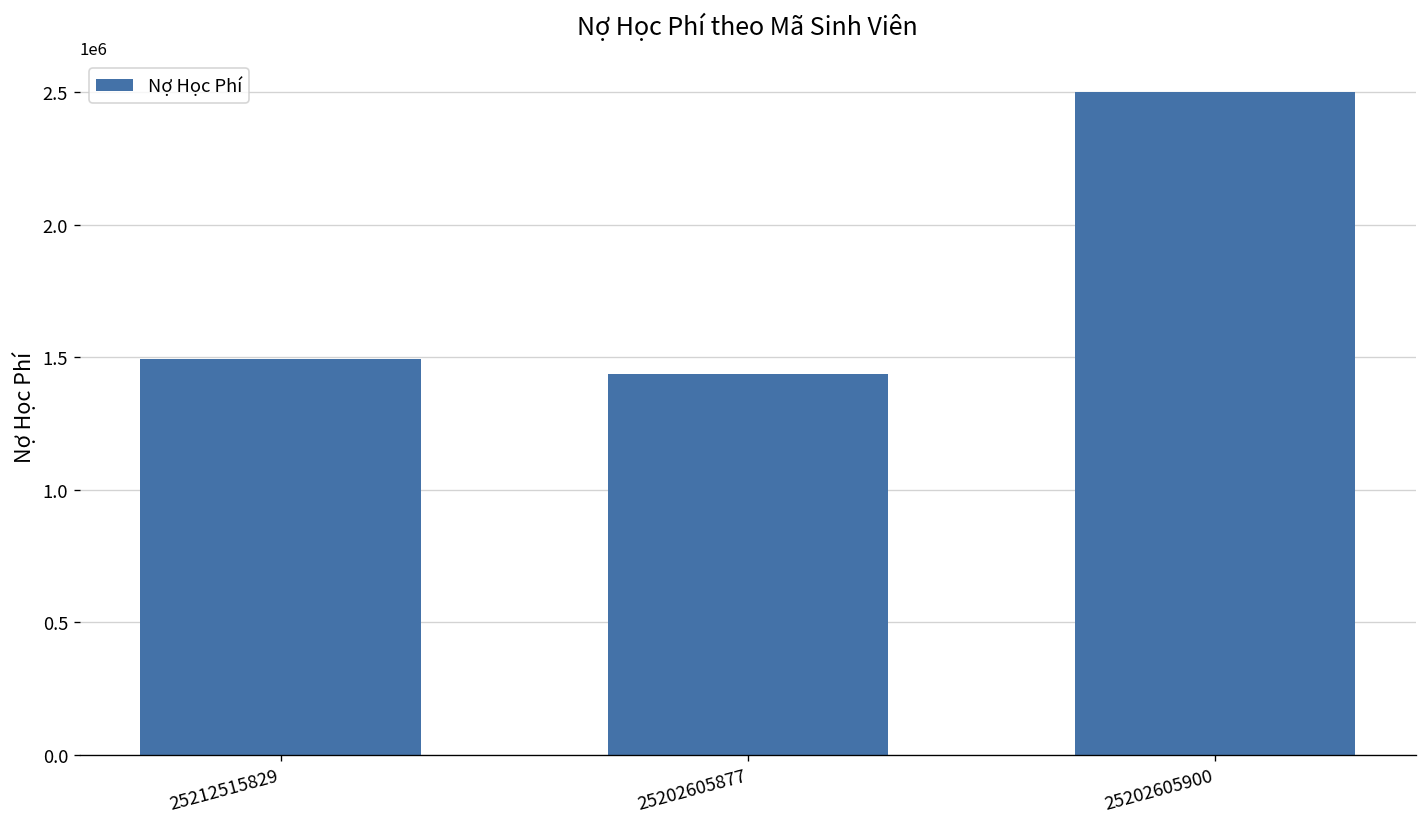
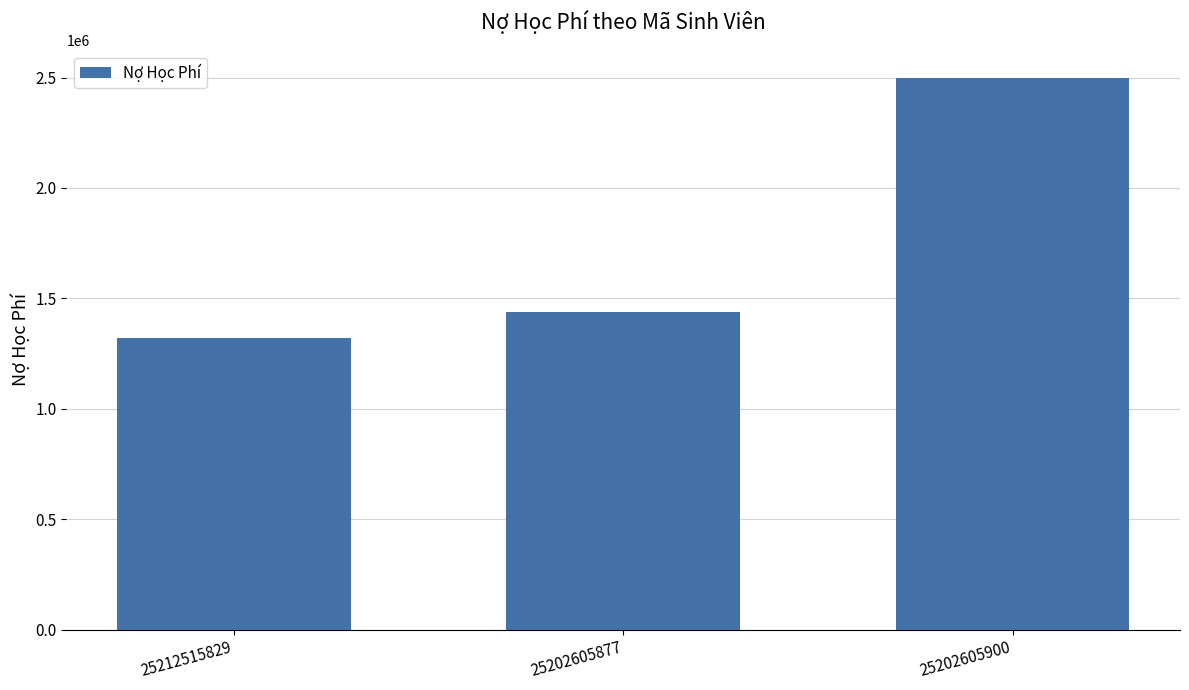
  {
-   "25212515829": 1490000,
+   "25212515829": 1320000,
    "25202605877": 1440000,
    "25202605900": 2500000
  }
